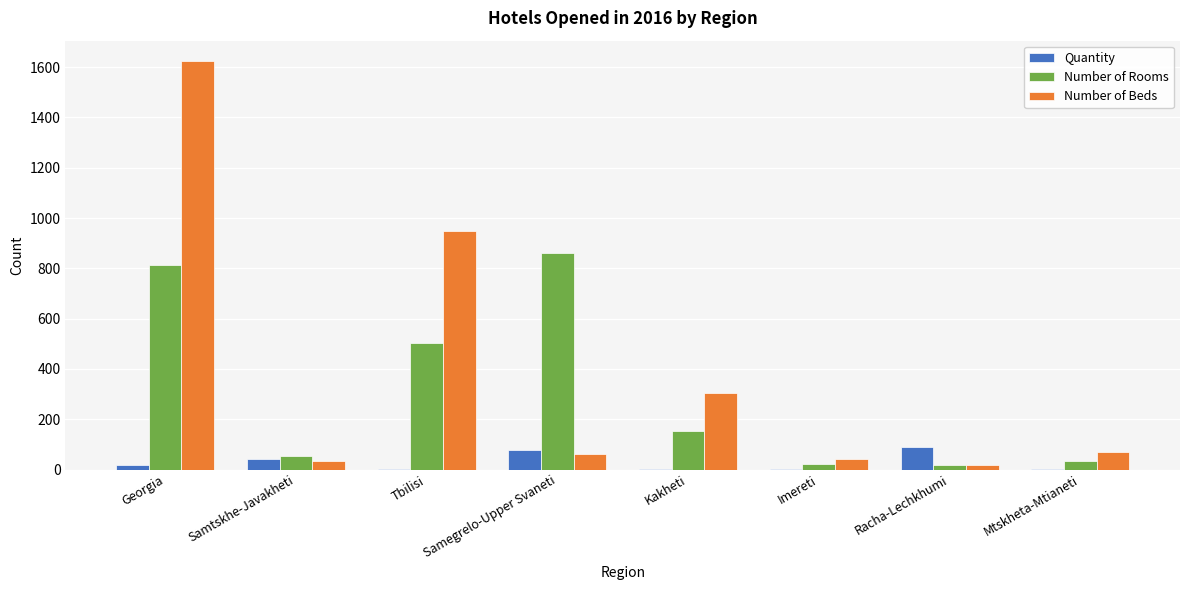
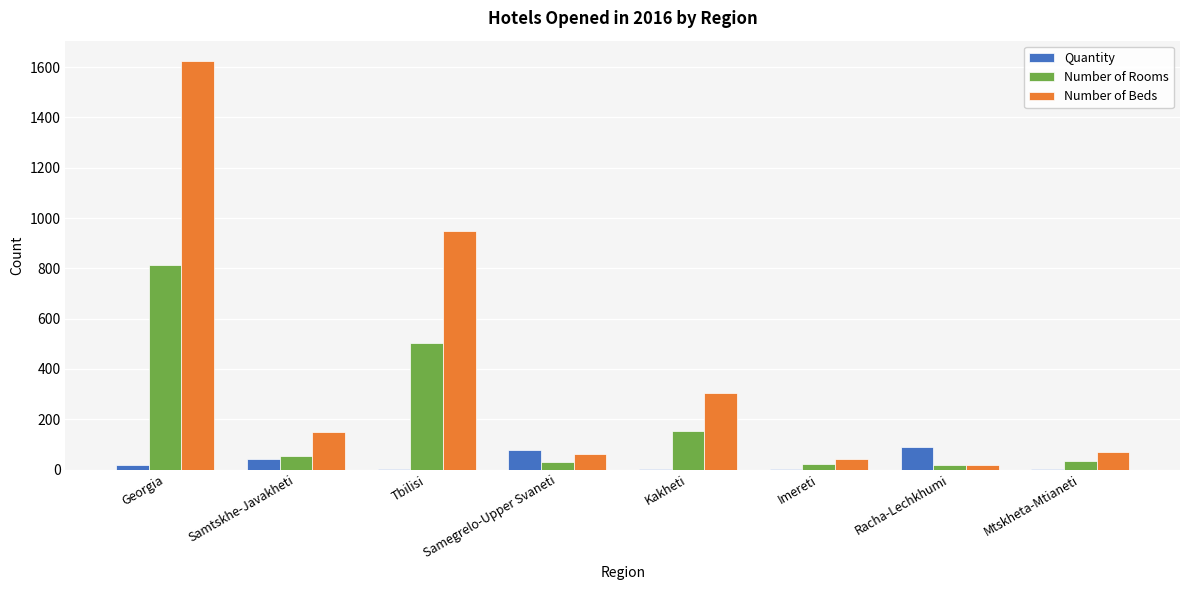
  {
    "Quantity": {
      "Georgia": 20,
      "Samtskhe-Javakheti": 40,
      "Samegrelo-Upper Svaneti": 80,
      "Racha-Lechkhumi": 90
    },
    "Number of Rooms": {
      "Georgia": 810,
      "Samtskhe-Javakheti": 50,
      "Tbilisi": 510,
-     "Samegrelo-Upper Svaneti": 860,
+     "Samegrelo-Upper Svaneti": 30,
      "Kakheti": 160,
      "Imereti": 20,
      "Racha-Lechkhumi": 20,
      "Mtskheta-Mtianeti": 30
    },
    "Number of Beds": {
      "Georgia": 1620,
-     "Samtskhe-Javakheti": 30,
+     "Samtskhe-Javakheti": 150,
      "Tbilisi": 950,
      "Samegrelo-Upper Svaneti": 60,
      "Kakheti": 310,
      "Imereti": 40,
      "Racha-Lechkhumi": 20,
      "Mtskheta-Mtianeti": 70
    }
  }
